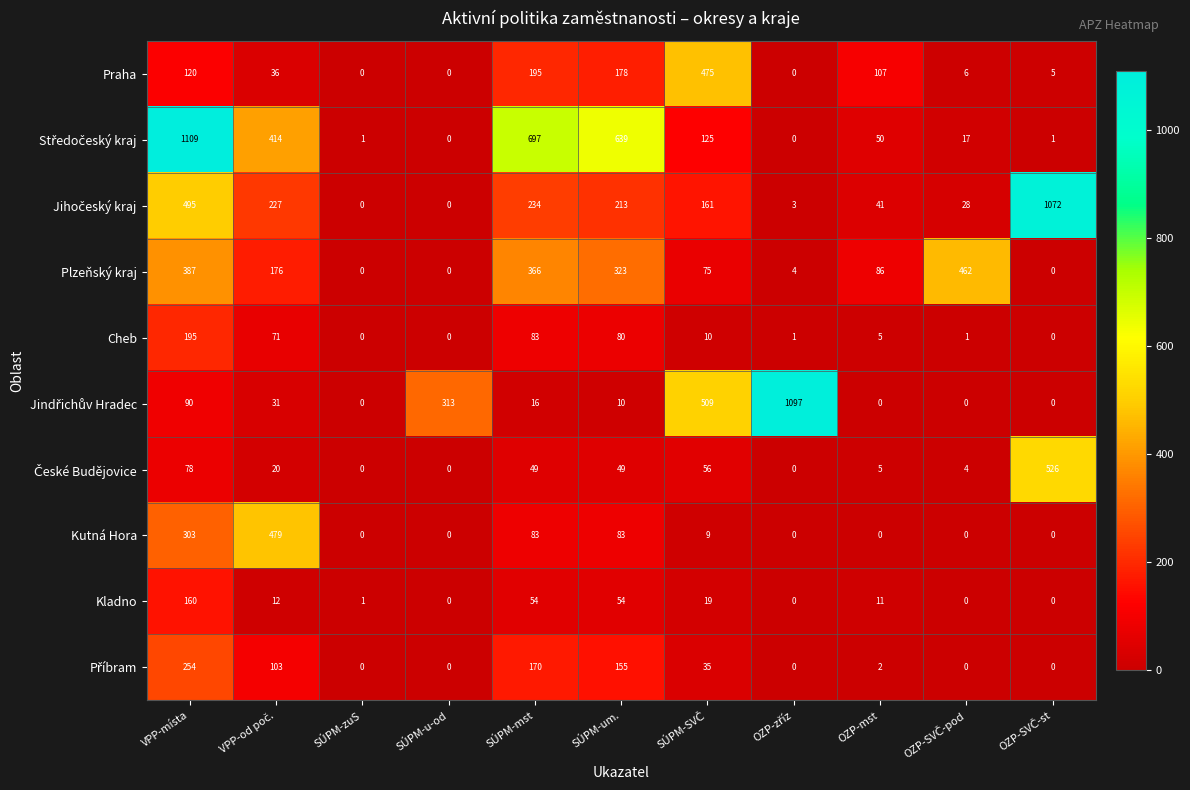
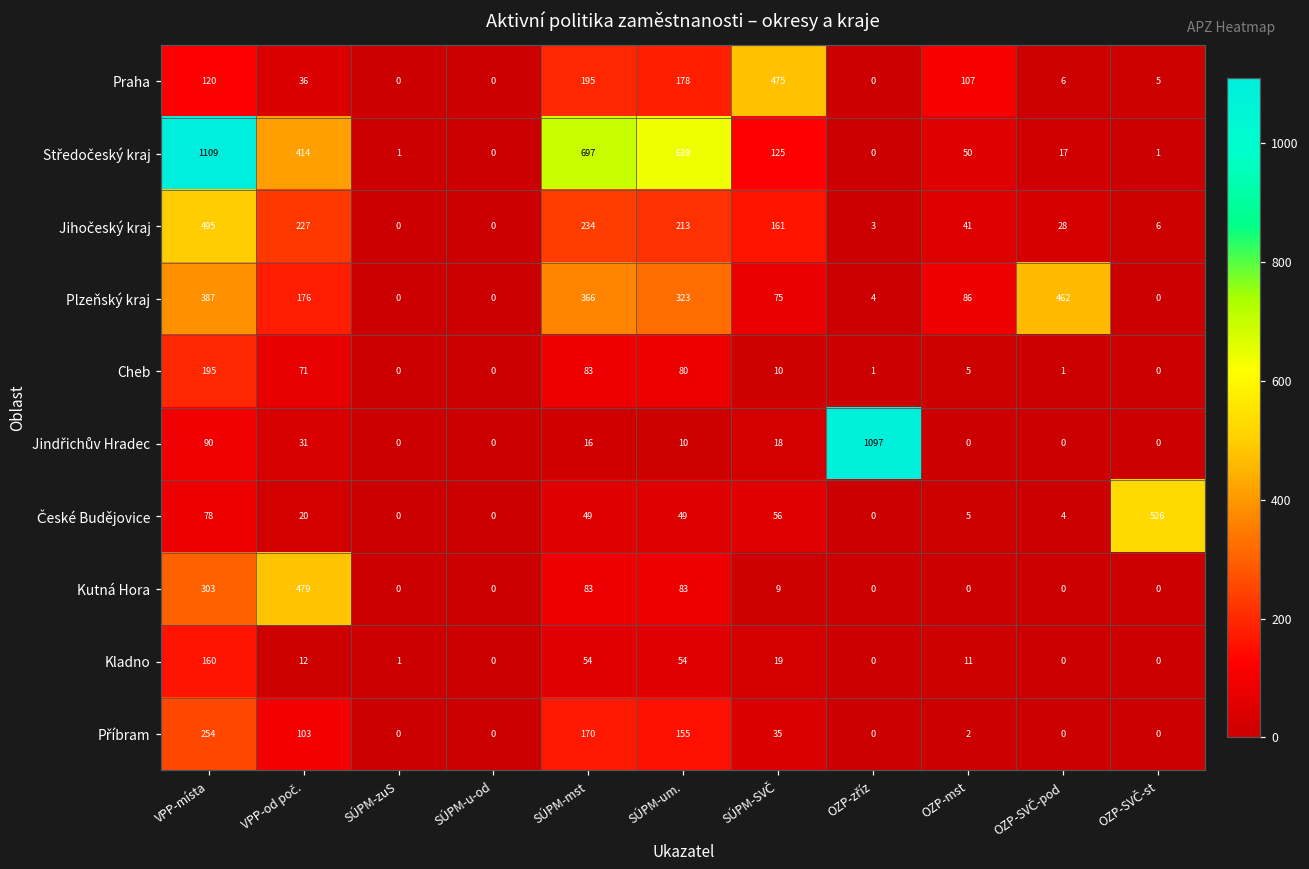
  {
    "Praha": {
      "VPP-místa": 120,
      "VPP-od poč.": 36,
      "SÚPM-zuS": 0,
      "SÚPM-u-od": 0,
      "SÚPM-mst": 195,
      "SÚPM-um.": 178,
      "SÚPM-SVČ": 475,
      "OZP-zříz": 0,
      "OZP-mst": 107,
      "OZP-SVČ-pod": 6,
      "OZP-SVČ-st": 5
    },
    "Středočeský kraj": {
      "VPP-místa": 1109,
      "VPP-od poč.": 414,
      "SÚPM-zuS": 1,
      "SÚPM-u-od": 0,
      "SÚPM-mst": 697,
      "SÚPM-um.": 639,
      "SÚPM-SVČ": 125,
      "OZP-zříz": 0,
      "OZP-mst": 50,
      "OZP-SVČ-pod": 17,
      "OZP-SVČ-st": 1
    },
    "Jihočeský kraj": {
      "VPP-místa": 495,
      "VPP-od poč.": 227,
      "SÚPM-zuS": 0,
      "SÚPM-u-od": 0,
      "SÚPM-mst": 234,
      "SÚPM-um.": 213,
      "SÚPM-SVČ": 161,
      "OZP-zříz": 3,
      "OZP-mst": 41,
      "OZP-SVČ-pod": 28,
-     "OZP-SVČ-st": 1072
+     "OZP-SVČ-st": 6
    },
    "Plzeňský kraj": {
      "VPP-místa": 387,
      "VPP-od poč.": 176,
      "SÚPM-zuS": 0,
      "SÚPM-u-od": 0,
      "SÚPM-mst": 366,
      "SÚPM-um.": 323,
      "SÚPM-SVČ": 75,
      "OZP-zříz": 4,
      "OZP-mst": 86,
      "OZP-SVČ-pod": 462,
      "OZP-SVČ-st": 0
    },
    "Cheb": {
      "VPP-místa": 195,
      "VPP-od poč.": 71,
      "SÚPM-zuS": 0,
      "SÚPM-u-od": 0,
      "SÚPM-mst": 83,
      "SÚPM-um.": 80,
      "SÚPM-SVČ": 10,
      "OZP-zříz": 1,
      "OZP-mst": 5,
      "OZP-SVČ-pod": 1,
      "OZP-SVČ-st": 0
    },
    "Jindřichův Hradec": {
      "VPP-místa": 90,
      "VPP-od poč.": 31,
      "SÚPM-zuS": 0,
-     "SÚPM-u-od": 313,
+     "SÚPM-u-od": 0,
      "SÚPM-mst": 16,
      "SÚPM-um.": 10,
-     "SÚPM-SVČ": 509,
+     "SÚPM-SVČ": 18,
      "OZP-zříz": 1097,
      "OZP-mst": 0,
      "OZP-SVČ-pod": 0,
      "OZP-SVČ-st": 0
    },
    "České Budějovice": {
      "VPP-místa": 78,
      "VPP-od poč.": 20,
      "SÚPM-zuS": 0,
      "SÚPM-u-od": 0,
      "SÚPM-mst": 49,
      "SÚPM-um.": 49,
      "SÚPM-SVČ": 56,
      "OZP-zříz": 0,
      "OZP-mst": 5,
      "OZP-SVČ-pod": 4,
      "OZP-SVČ-st": 526
    },
    "Kutná Hora": {
      "VPP-místa": 303,
      "VPP-od poč.": 479,
      "SÚPM-zuS": 0,
      "SÚPM-u-od": 0,
      "SÚPM-mst": 83,
      "SÚPM-um.": 83,
      "SÚPM-SVČ": 9,
      "OZP-zříz": 0,
      "OZP-mst": 0,
      "OZP-SVČ-pod": 0,
      "OZP-SVČ-st": 0
    },
    "Kladno": {
      "VPP-místa": 160,
      "VPP-od poč.": 12,
      "SÚPM-zuS": 1,
      "SÚPM-u-od": 0,
      "SÚPM-mst": 54,
      "SÚPM-um.": 54,
      "SÚPM-SVČ": 19,
      "OZP-zříz": 0,
      "OZP-mst": 11,
      "OZP-SVČ-pod": 0,
      "OZP-SVČ-st": 0
    },
    "Příbram": {
      "VPP-místa": 254,
      "VPP-od poč.": 103,
      "SÚPM-zuS": 0,
      "SÚPM-u-od": 0,
      "SÚPM-mst": 170,
      "SÚPM-um.": 155,
      "SÚPM-SVČ": 35,
      "OZP-zříz": 0,
      "OZP-mst": 2,
      "OZP-SVČ-pod": 0,
      "OZP-SVČ-st": 0
    }
  }
